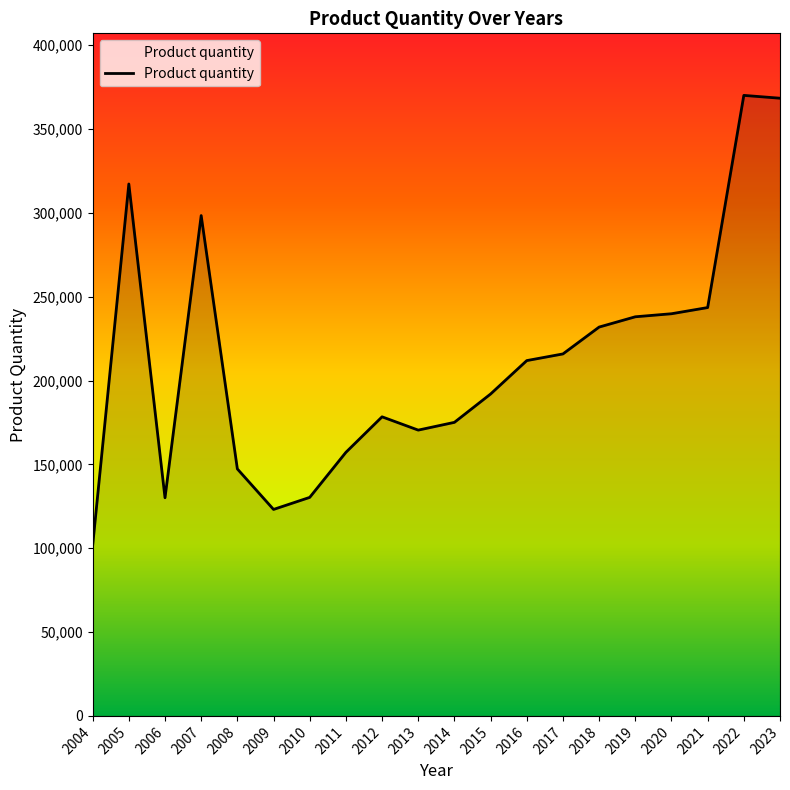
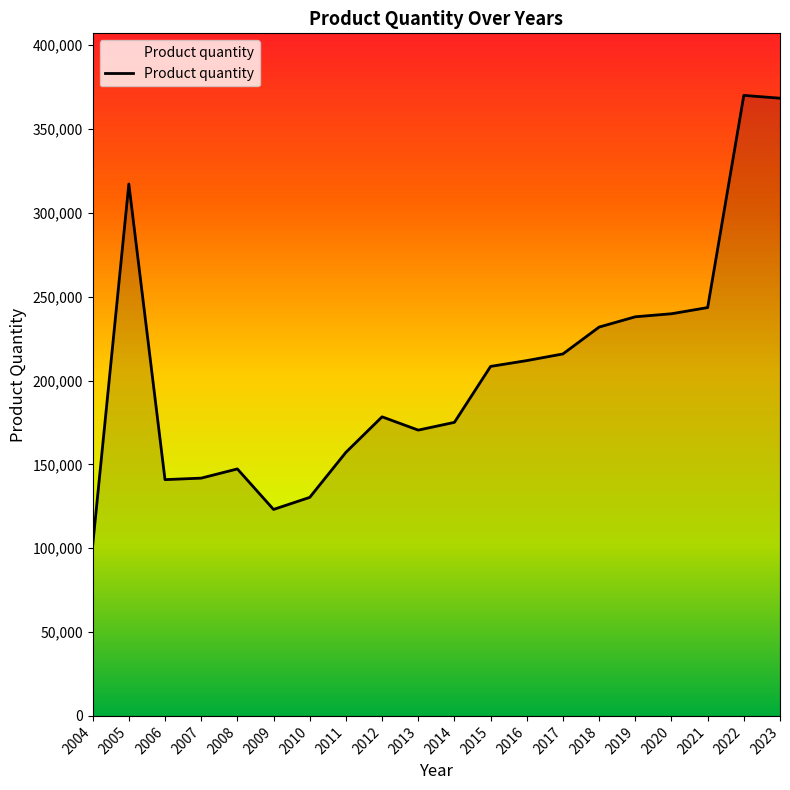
  {
    "2004": "102,000",
    "2005": "317,000",
-   "2006": "130,000",
-   "2007": "298,000",
+   "2006": "141,000",
+   "2007": "142,000",
    "2008": "147,000",
    "2009": "123,000",
    "2010": "130,000",
    "2011": "157,000",
    "2012": "178,000",
    "2013": "170,000",
    "2014": "175,000",
-   "2015": "192,000",
+   "2015": "208,000",
    "2016": "212,000",
    "2017": "216,000",
    "2018": "232,000",
    "2019": "238,000",
    "2020": "240,000",
    "2021": "244,000",
    "2022": "370,000",
    "2023": "368,000"
  }
